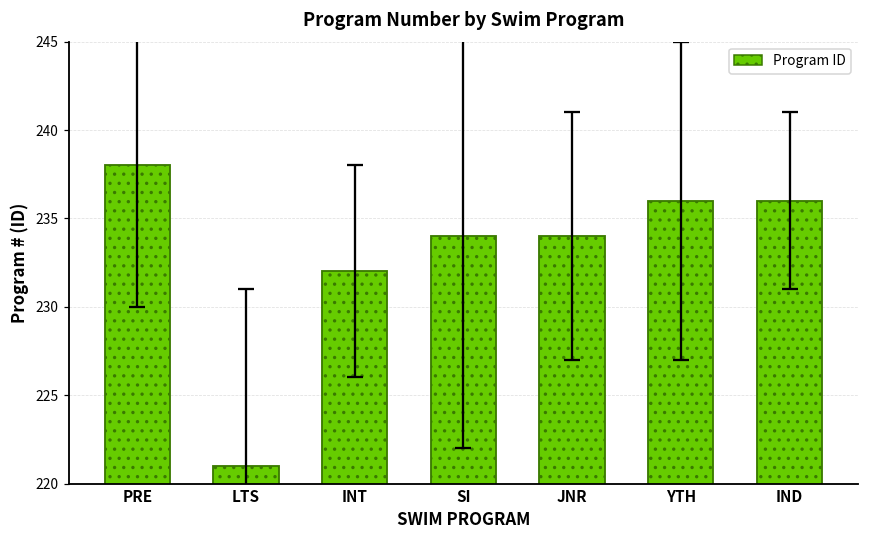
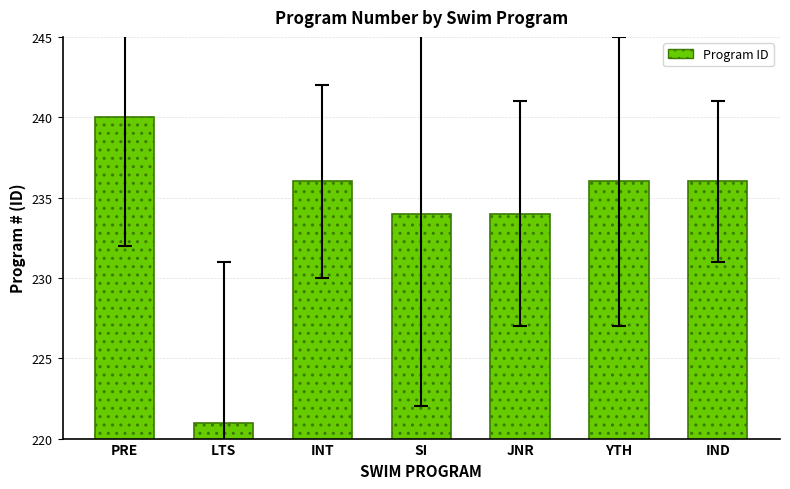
  {
    "Program ID": {
-     "PRE": 238,
+     "PRE": 240,
      "LTS": 221,
-     "INT": 232,
+     "INT": 236,
      "SI": 234,
      "JNR": 234,
      "YTH": 236,
      "IND": 236
    }
  }
